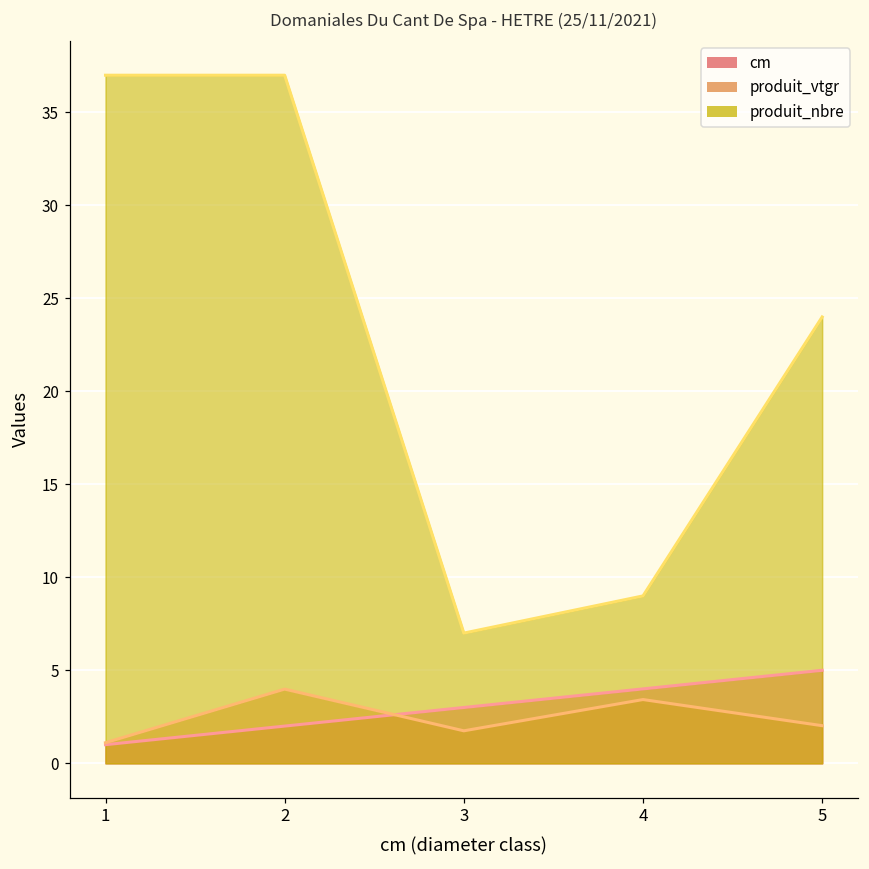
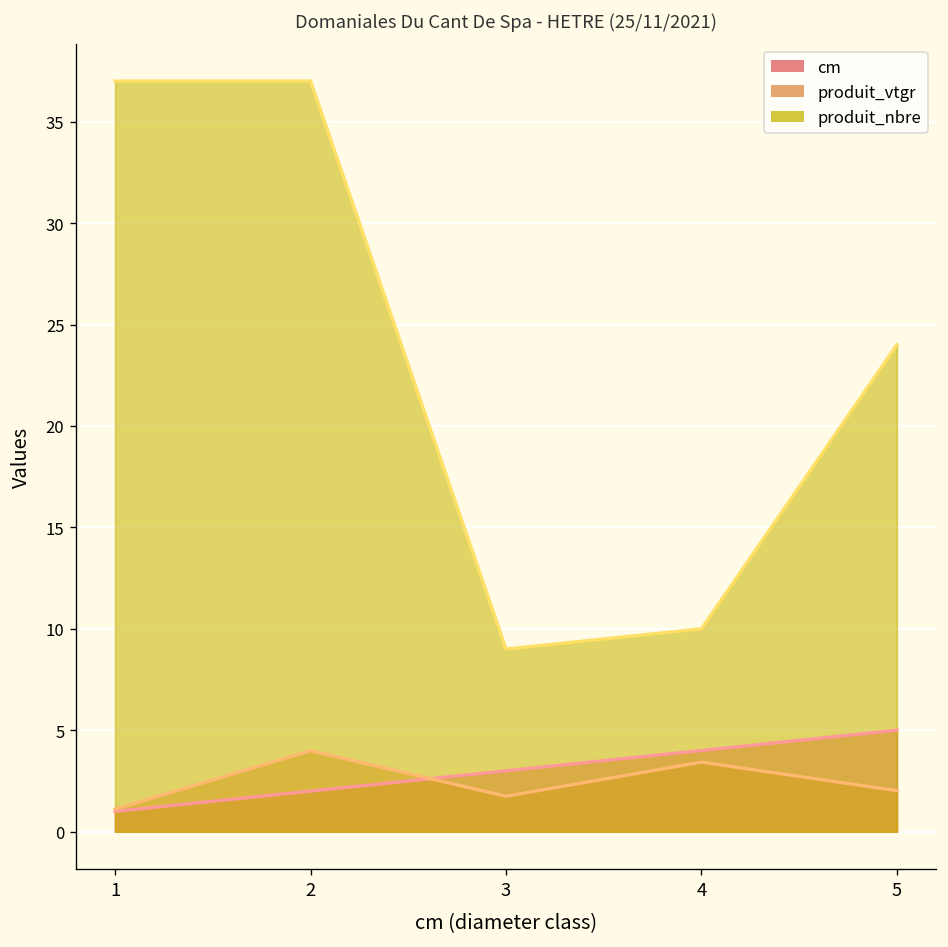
  {
    "produit_nbre": {
      "1": 37,
      "2": 37,
-     "3": 7,
-     "4": 9,
+     "3": 9,
+     "4": 10,
      "5": 24
    }
  }
